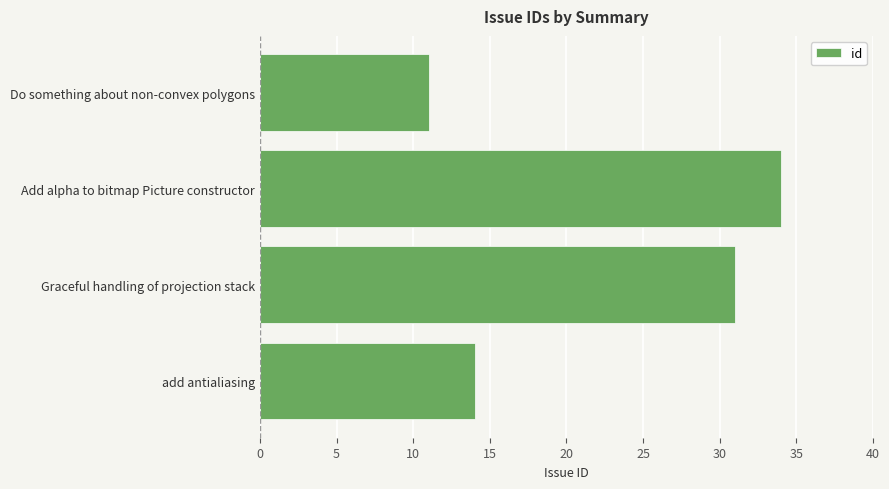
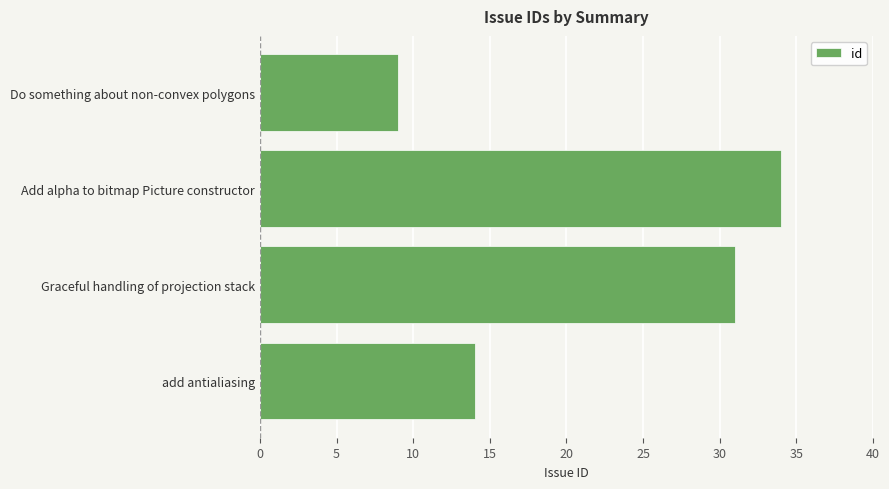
  {
-   "Do something about non-convex polygons": 11,
+   "Do something about non-convex polygons": 9,
    "Add alpha to bitmap Picture constructor": 34,
    "Graceful handling of projection stack": 31,
    "add antialiasing": 14
  }
